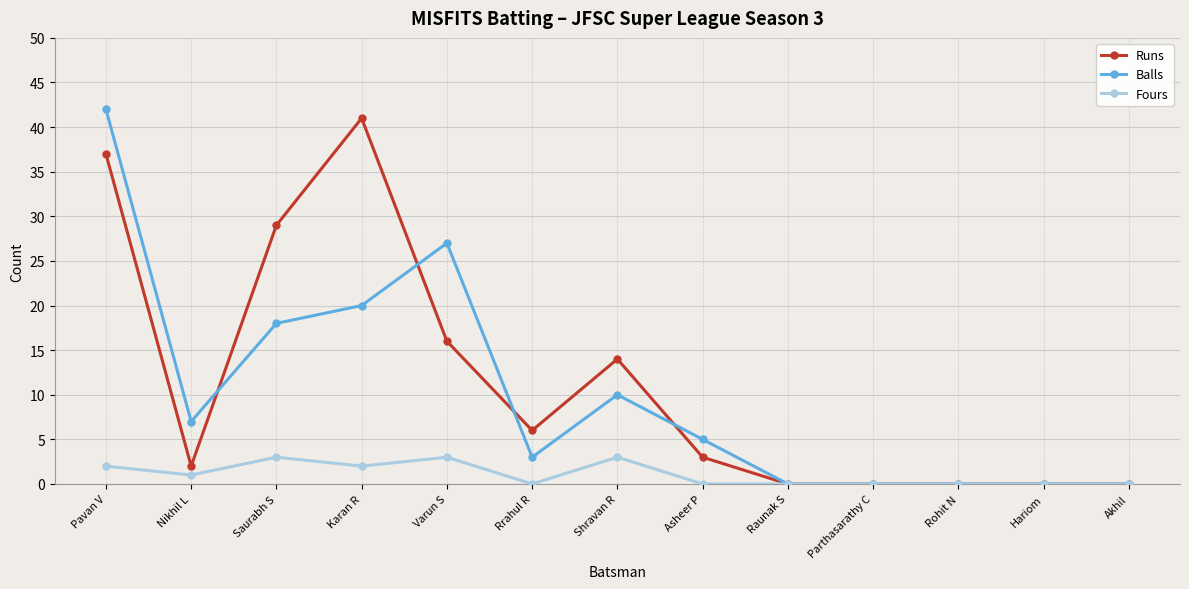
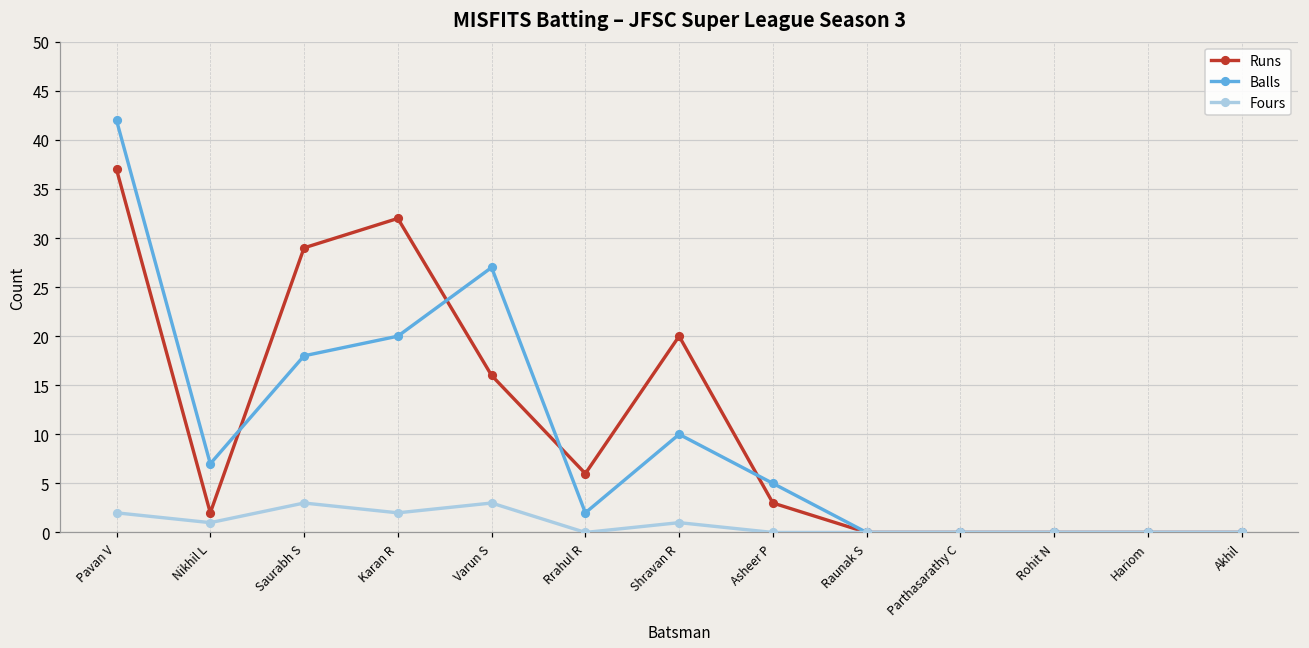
  {
    "Runs": {
      "Pavan V": 37,
      "Nikhil L": 2,
      "Saurabh S": 29,
-     "Karan R": 41,
+     "Karan R": 32,
      "Varun S": 16,
      "Rrahul R": 6,
-     "Shravan R": 14,
+     "Shravan R": 20,
      "Asheer P": 3
    },
    "Balls": {
      "Pavan V": 42,
      "Nikhil L": 7,
      "Saurabh S": 18,
      "Karan R": 20,
      "Varun S": 27,
-     "Rrahul R": 3,
+     "Rrahul R": 2,
      "Shravan R": 10,
      "Asheer P": 5
    },
    "Fours": {
      "Pavan V": 2,
      "Nikhil L": 1,
      "Saurabh S": 3,
      "Karan R": 2,
      "Varun S": 3,
      "Rrahul R": 0,
-     "Shravan R": 3,
+     "Shravan R": 1,
      "Asheer P": 0
    }
  }
